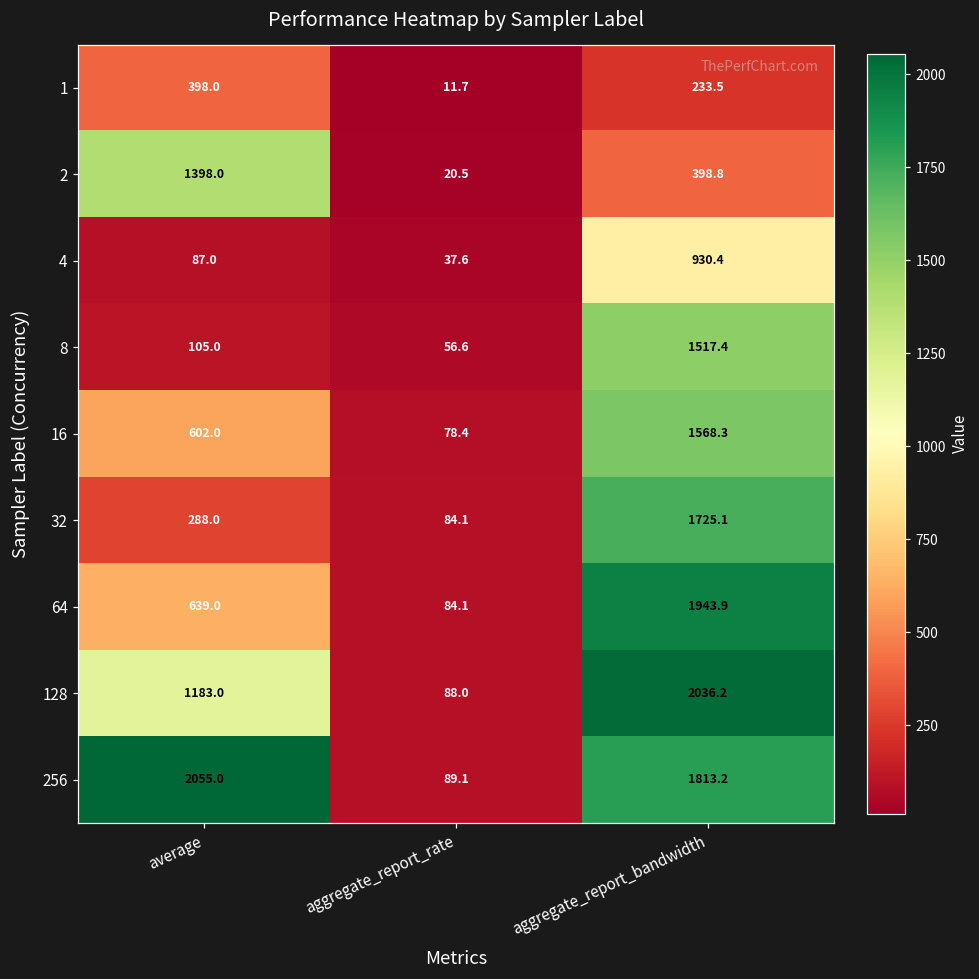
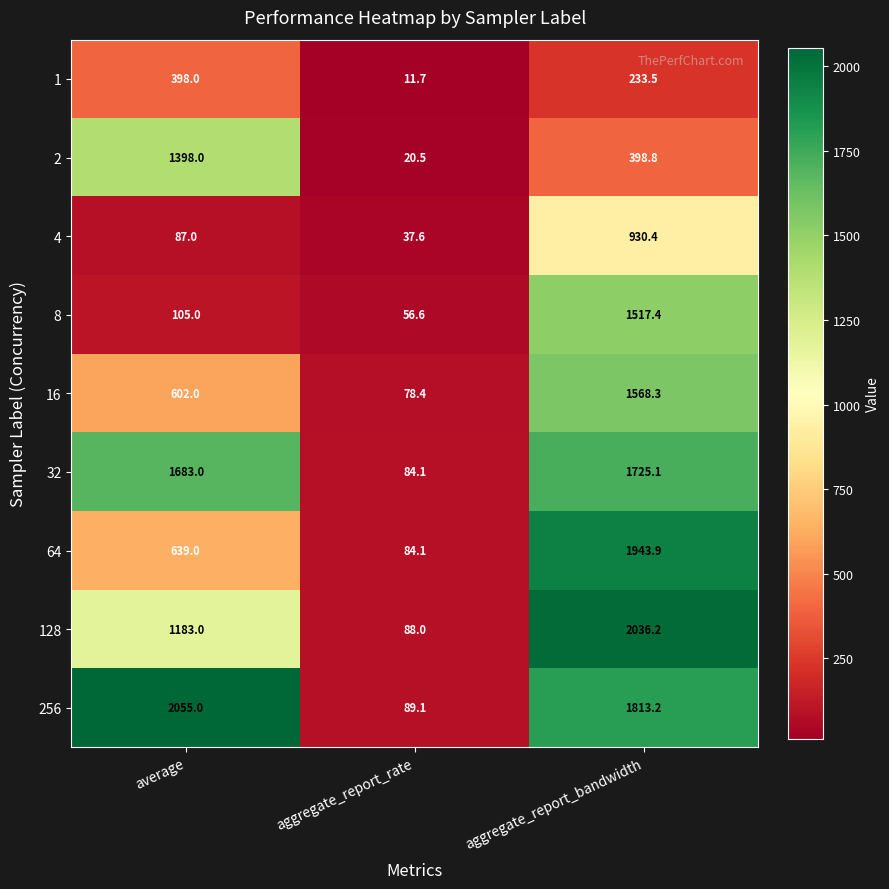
  {
    "1": {
      "average": 398.0,
      "aggregate_report_rate": 11.7
    },
    "2": {
      "average": 1398.0,
      "aggregate_report_rate": 20.5,
      "aggregate_report_bandwidth": 398.8
    },
    "4": {
      "average": 87.0,
      "aggregate_report_rate": 37.6,
      "aggregate_report_bandwidth": 930.4
    },
    "8": {
      "average": 105.0,
      "aggregate_report_rate": 56.6,
      "aggregate_report_bandwidth": 1517.4
    },
    "16": {
      "average": 602.0,
      "aggregate_report_rate": 78.4,
      "aggregate_report_bandwidth": 1568.3
    },
    "32": {
-     "average": 288.0,
+     "average": 1683.0,
      "aggregate_report_rate": 84.1,
      "aggregate_report_bandwidth": 1725.1
    },
    "64": {
      "average": 639.0,
      "aggregate_report_rate": 84.1,
      "aggregate_report_bandwidth": 1943.9
    },
    "128": {
      "average": 1183.0,
      "aggregate_report_rate": 88.0,
      "aggregate_report_bandwidth": 2036.2
    },
    "256": {
      "average": 2055.0,
      "aggregate_report_rate": 89.1,
      "aggregate_report_bandwidth": 1813.2
    }
  }
